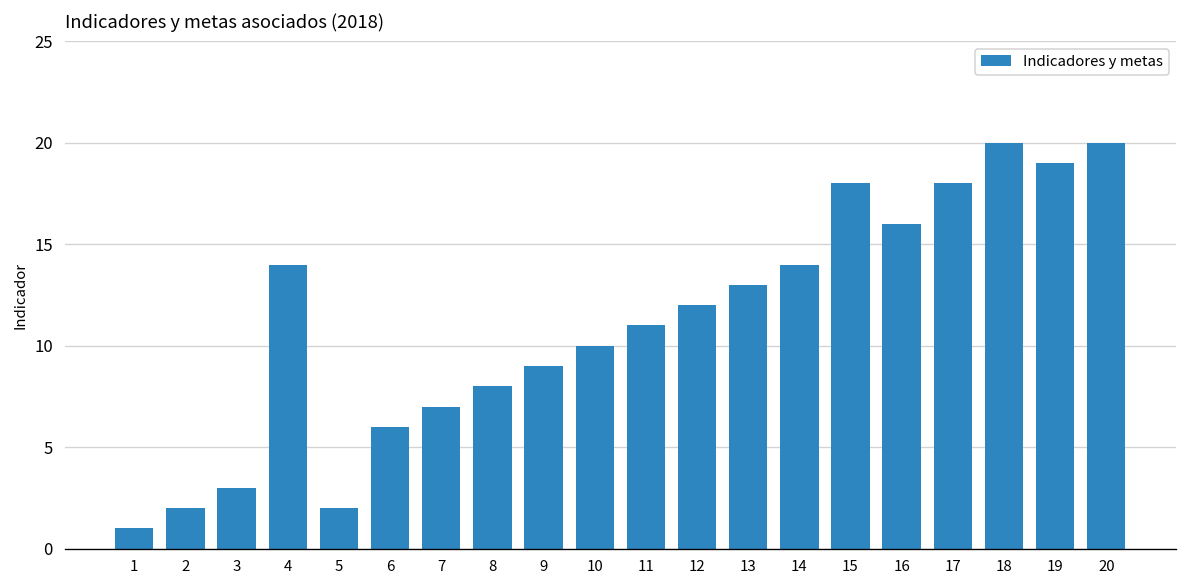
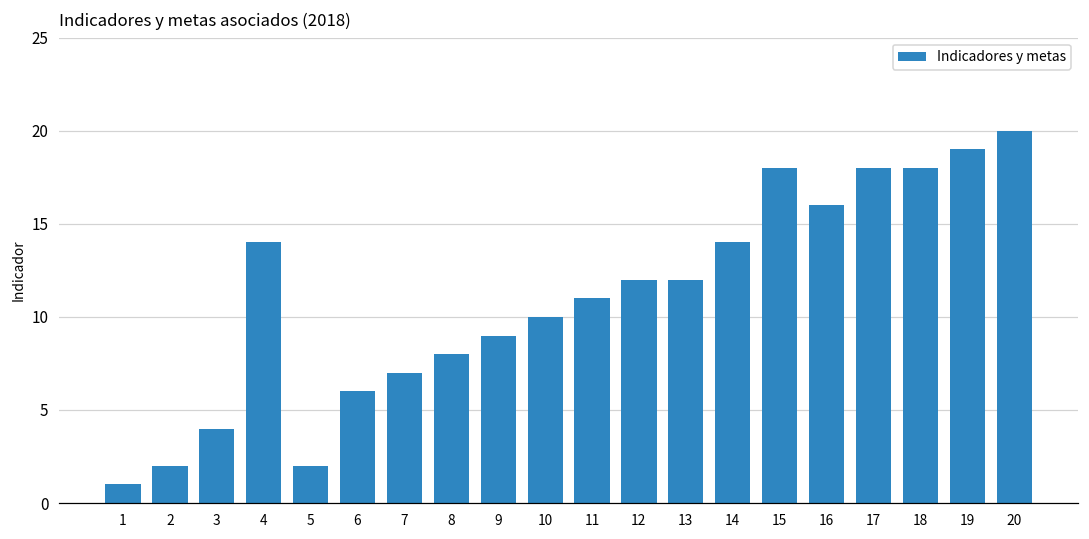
  {
    "1": 1,
    "2": 2,
-   "3": 3,
+   "3": 4,
    "4": 14,
    "5": 2,
    "6": 6,
    "7": 7,
    "8": 8,
    "9": 9,
    "10": 10,
    "11": 11,
    "12": 12,
-   "13": 13,
+   "13": 12,
    "14": 14,
    "15": 18,
    "16": 16,
    "17": 18,
-   "18": 20,
+   "18": 18,
    "19": 19,
    "20": 20
  }
